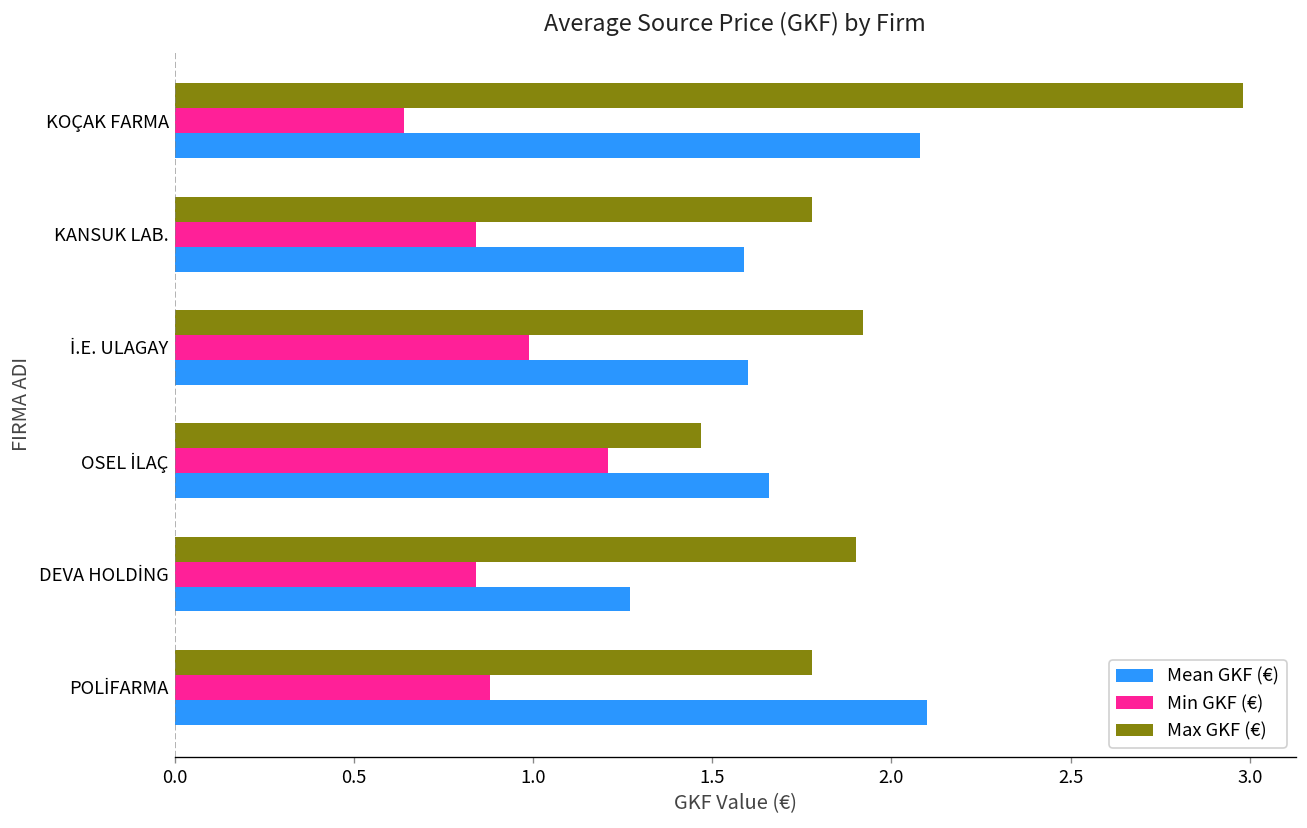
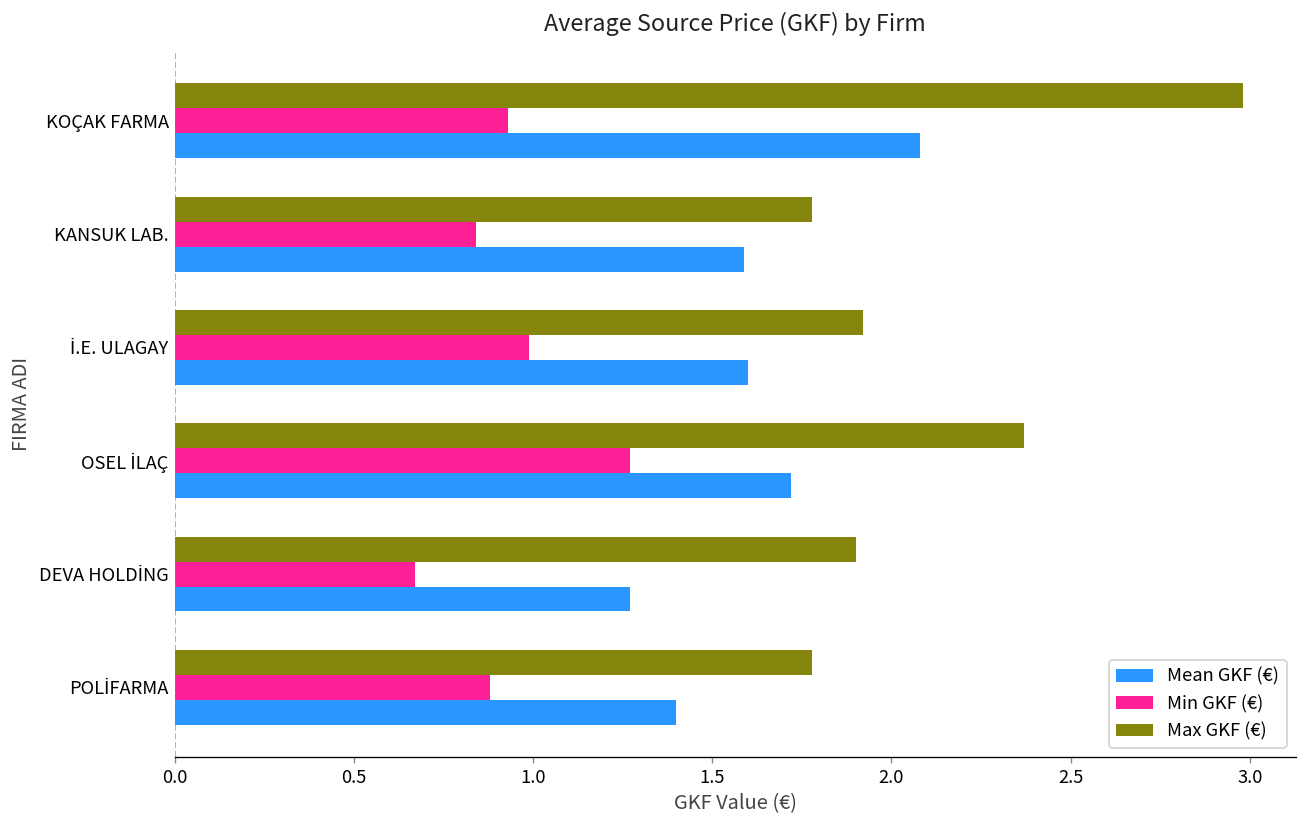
  {
    "Mean GKF (€)": {
      "KOÇAK FARMA": 2.08,
      "KANSUK LAB.": 1.59,
      "İ.E. ULAGAY": 1.60,
-     "OSEL İLAÇ": 1.66,
+     "OSEL İLAÇ": 1.72,
      "DEVA HOLDİNG": 1.27,
-     "POLİFARMA": 2.1
+     "POLİFARMA": 1.4
    },
    "Min GKF (€)": {
-     "KOÇAK FARMA": 0.64,
+     "KOÇAK FARMA": 0.93,
      "KANSUK LAB.": 0.84,
      "İ.E. ULAGAY": 0.99,
-     "OSEL İLAÇ": 1.21,
-     "DEVA HOLDİNG": 0.84,
+     "OSEL İLAÇ": 1.27,
+     "DEVA HOLDİNG": 0.67,
      "POLİFARMA": 0.88
    },
    "Max GKF (€)": {
      "KOÇAK FARMA": 2.98,
      "KANSUK LAB.": 1.78,
      "İ.E. ULAGAY": 1.92,
-     "OSEL İLAÇ": 1.47,
+     "OSEL İLAÇ": 2.37,
      "DEVA HOLDİNG": 1.90,
      "POLİFARMA": 1.78
    }
  }
